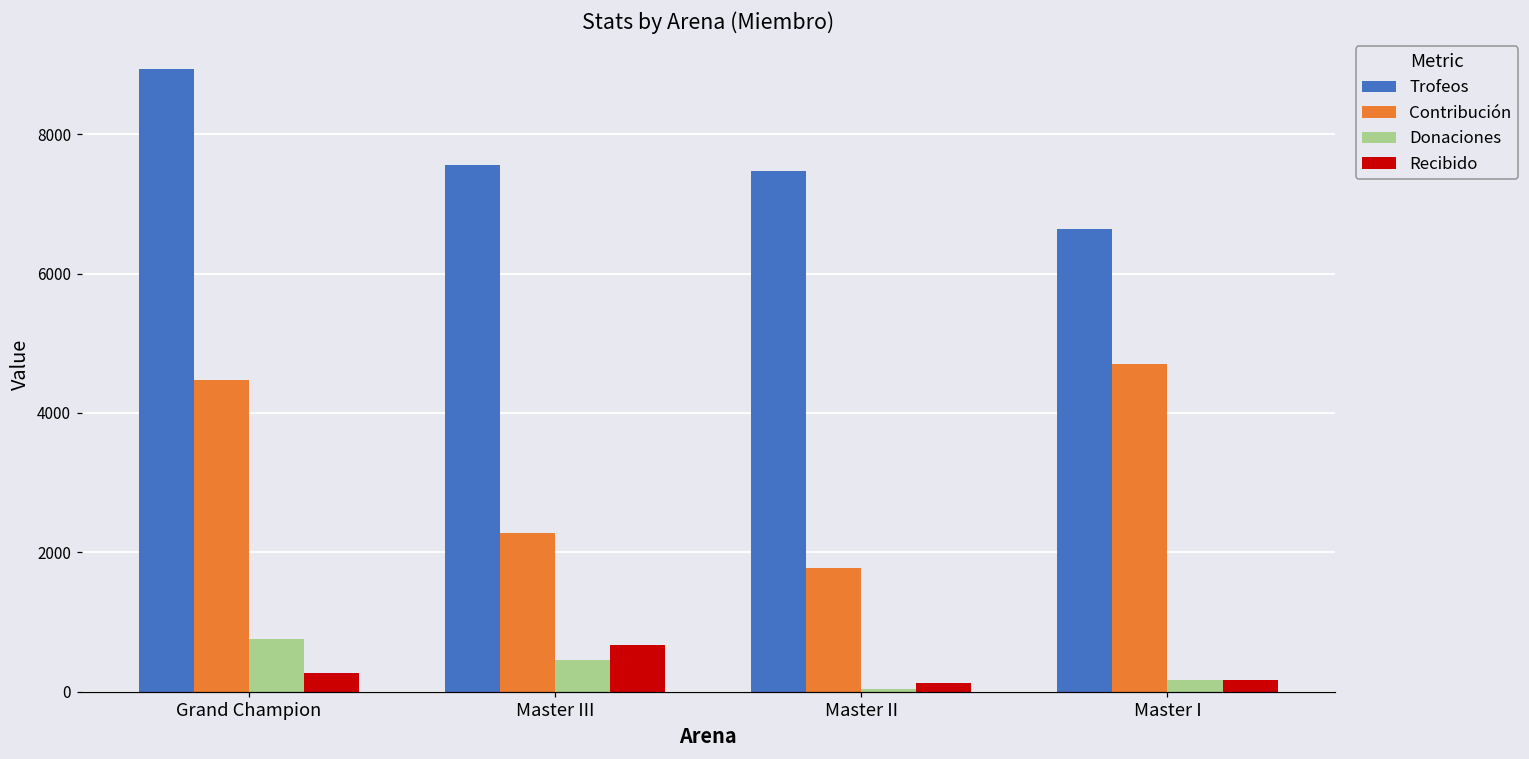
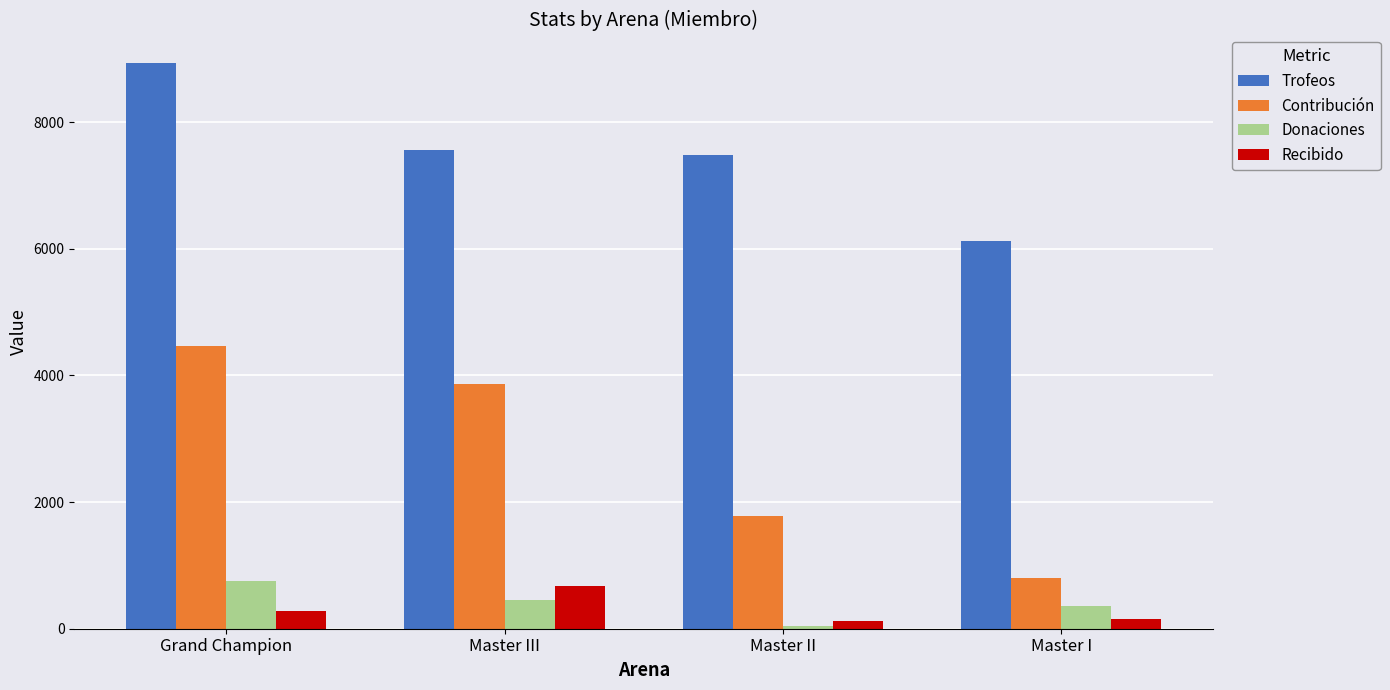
  {
    "Trofeos": {
      "Grand Champion": 8900,
      "Master III": 7600,
      "Master II": 7500,
-     "Master I": 6600
+     "Master I": 6100
    },
    "Contribución": {
      "Grand Champion": 4500,
-     "Master III": 2300,
+     "Master III": 3900,
      "Master II": 1800,
-     "Master I": 4700
+     "Master I": 800
    },
    "Donaciones": {
      "Grand Champion": 800,
      "Master III": 500,
-     "Master I": 200
+     "Master I": 400
    },
    "Recibido": {
      "Grand Champion": 300,
      "Master III": 700,
      "Master II": 100,
      "Master I": 200
    }
  }
